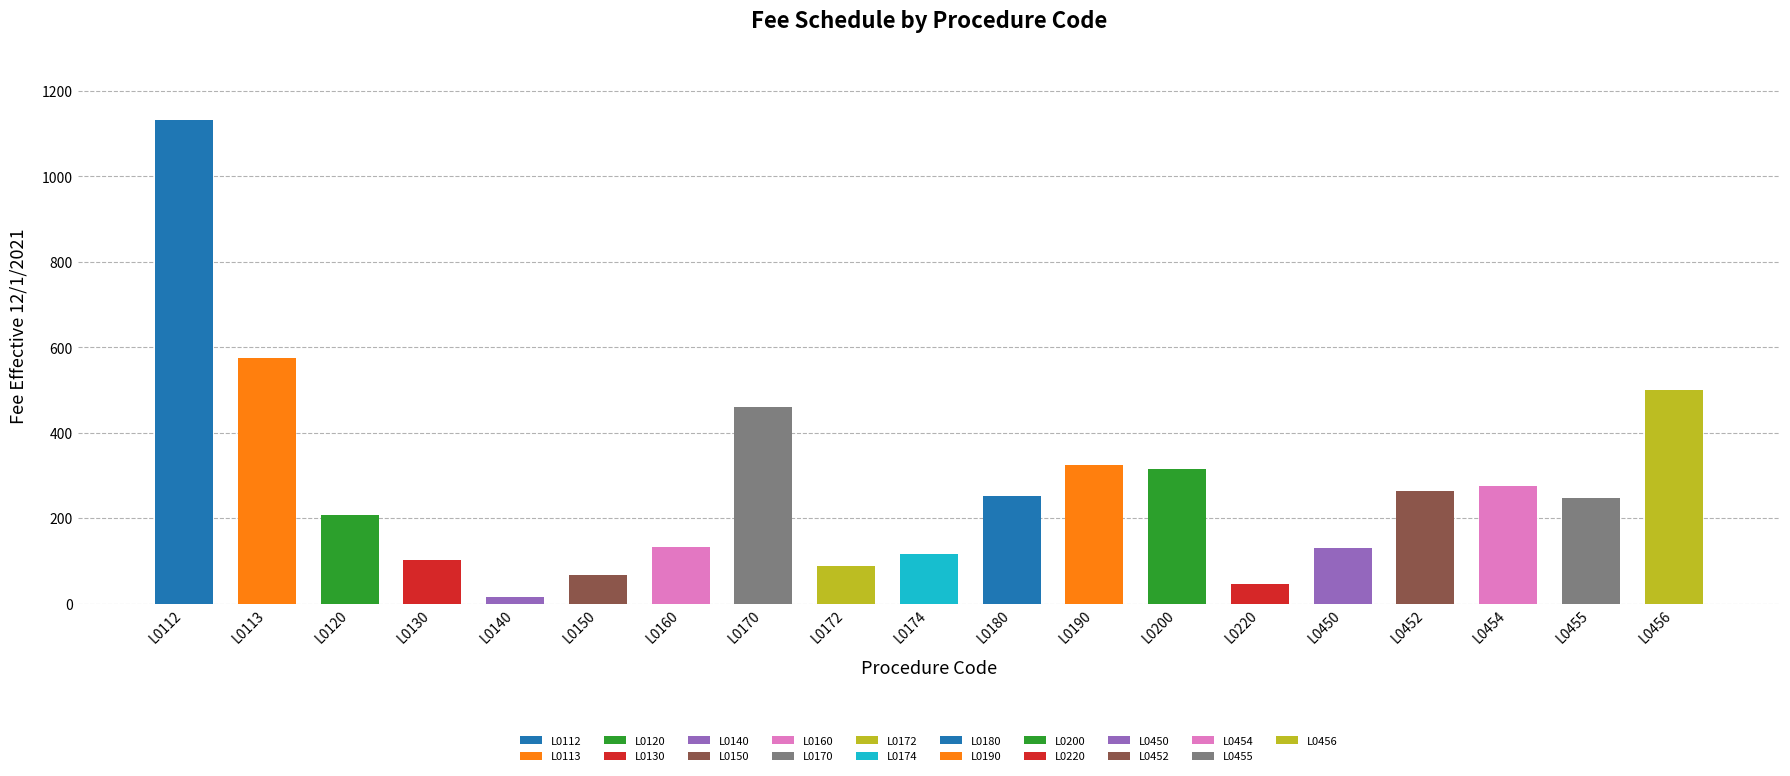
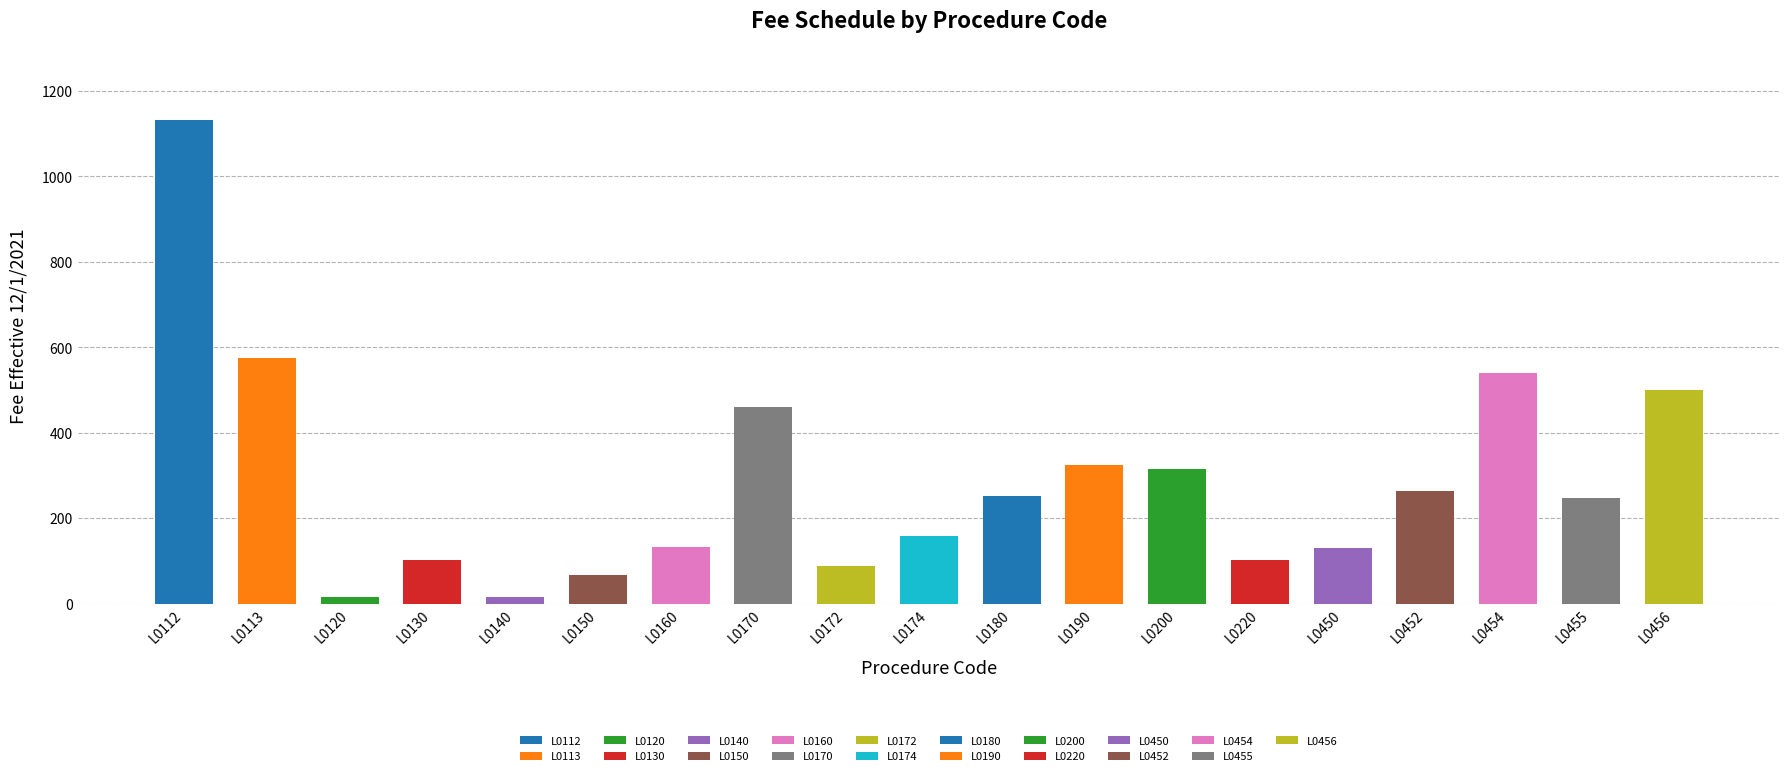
  {
    "L0112": 1130,
    "L0113": 570,
-   "L0120": 210,
+   "L0120": 20,
    "L0130": 100,
    "L0140": 10,
    "L0150": 70,
    "L0160": 130,
    "L0170": 460,
    "L0172": 90,
-   "L0174": 120,
+   "L0174": 160,
    "L0180": 250,
    "L0190": 330,
    "L0200": 320,
-   "L0220": 50,
+   "L0220": 100,
    "L0450": 130,
    "L0452": 260,
-   "L0454": 280,
+   "L0454": 540,
    "L0455": 250,
    "L0456": 500
  }
